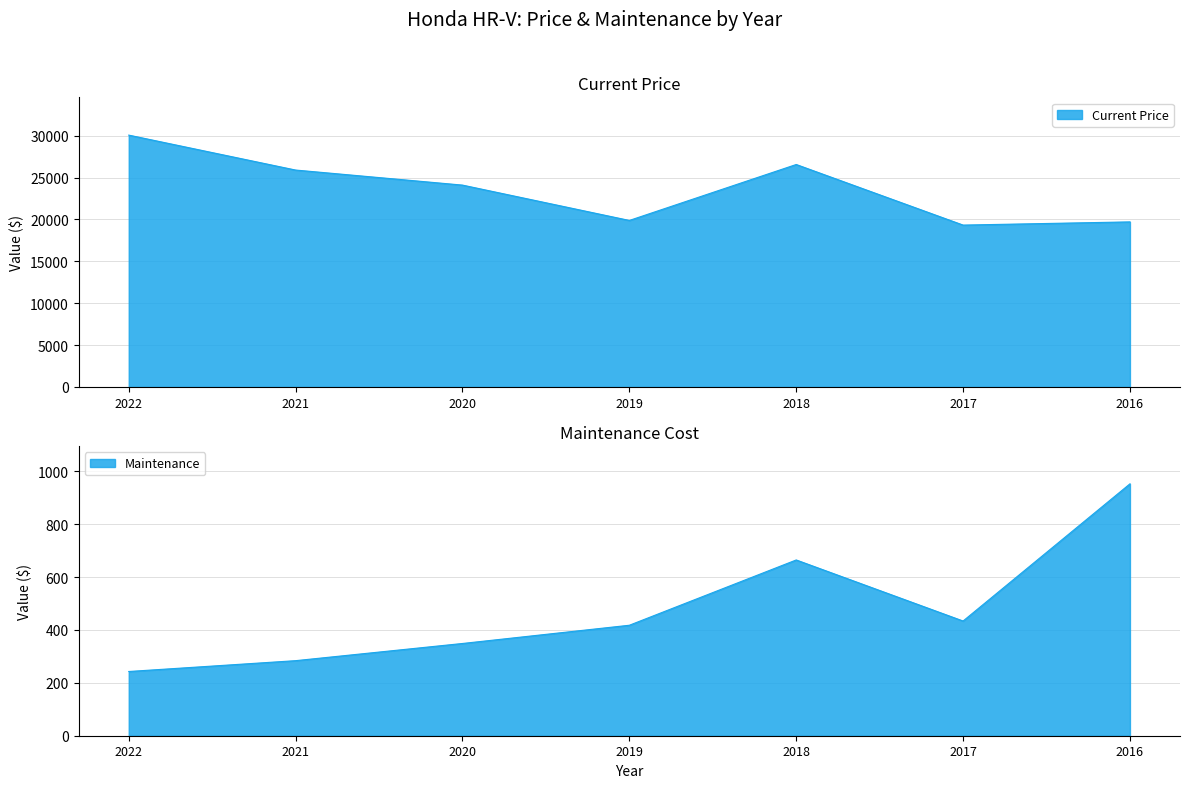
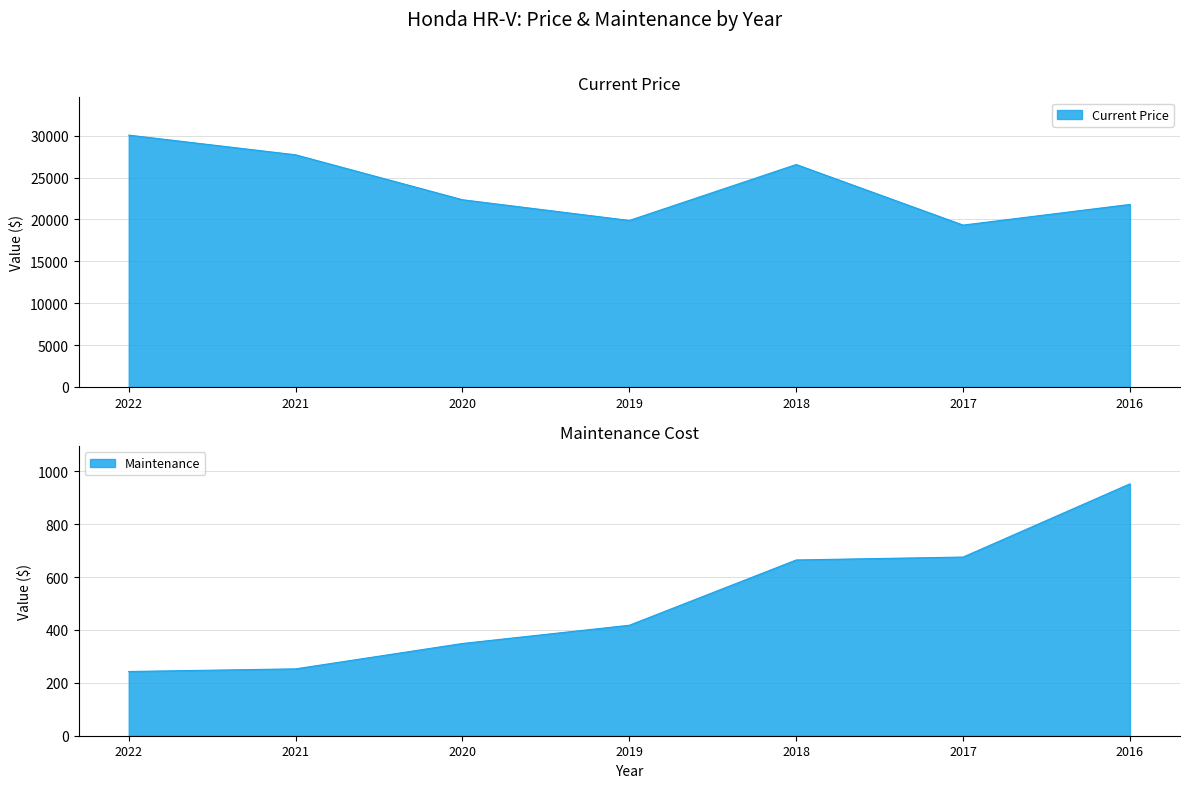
  {
    "Current Price": {
      "2022": 30000,
-     "2021": 26000,
-     "2020": 24000,
+     "2021": 28000,
+     "2020": 22000,
      "2019": 20000,
      "2018": 27000,
      "2017": 19000,
-     "2016": 20000
+     "2016": 22000
    },
    "Maintenance Cost": {
      "2022": 240,
-     "2021": 280,
+     "2021": 250,
      "2020": 350,
      "2019": 420,
      "2018": 670,
-     "2017": 430,
+     "2017": 680,
      "2016": 950
    }
  }
